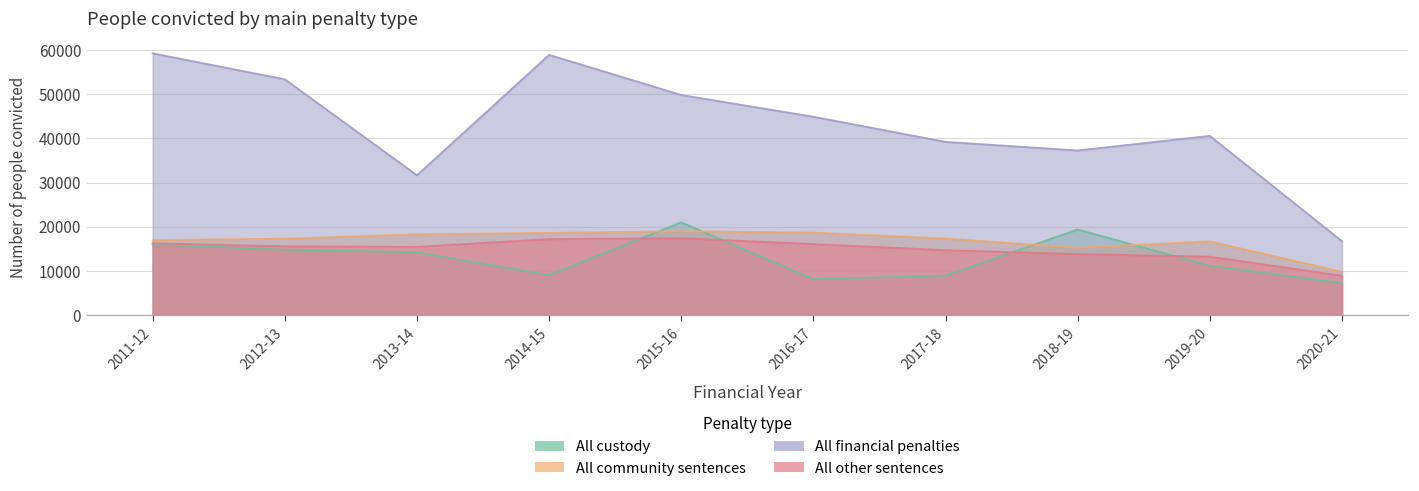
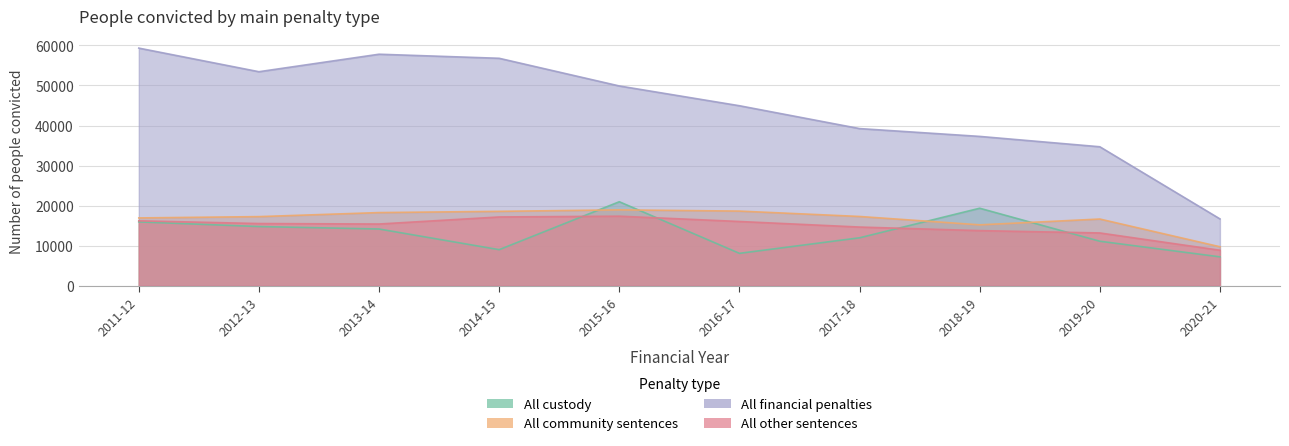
  {
    "All custody": {
      "2012-13": 15000,
      "2013-14": 14000,
      "2014-15": 9000,
      "2015-16": 21000,
      "2016-17": 8000,
-     "2017-18": 9000,
+     "2017-18": 12000,
      "2018-19": 19000,
      "2019-20": 11000,
      "2020-21": 7000
    },
    "All financial penalties": {
      "2011-12": 59000,
      "2012-13": 53000,
-     "2013-14": 32000,
-     "2014-15": 59000,
+     "2013-14": 58000,
+     "2014-15": 57000,
      "2015-16": 50000,
      "2016-17": 45000,
      "2017-18": 39000,
      "2018-19": 37000,
-     "2019-20": 41000,
+     "2019-20": 35000,
      "2020-21": 17000
    }
  }
